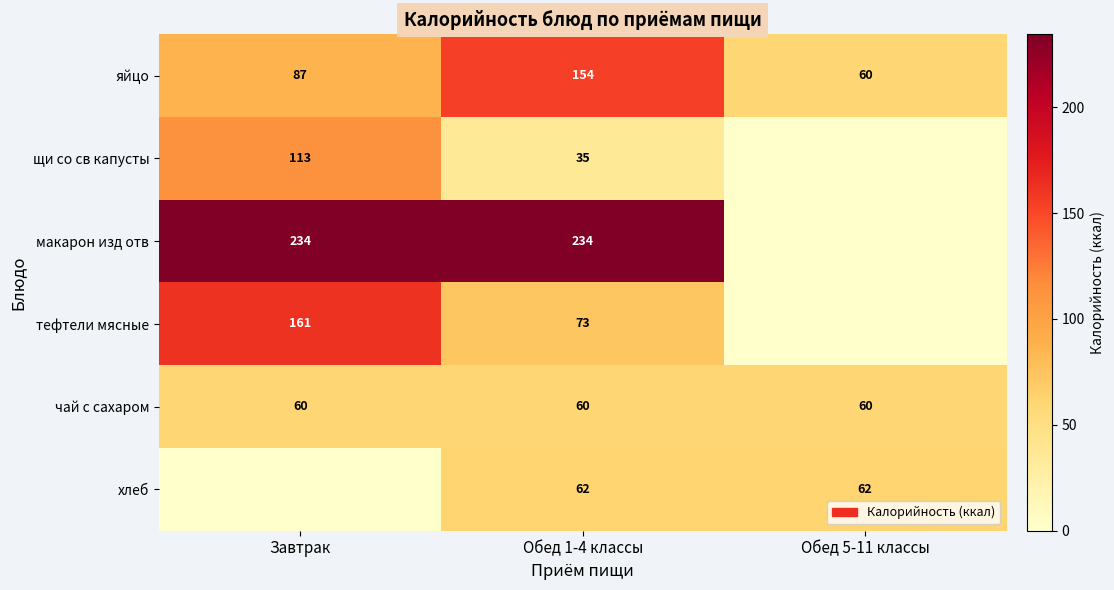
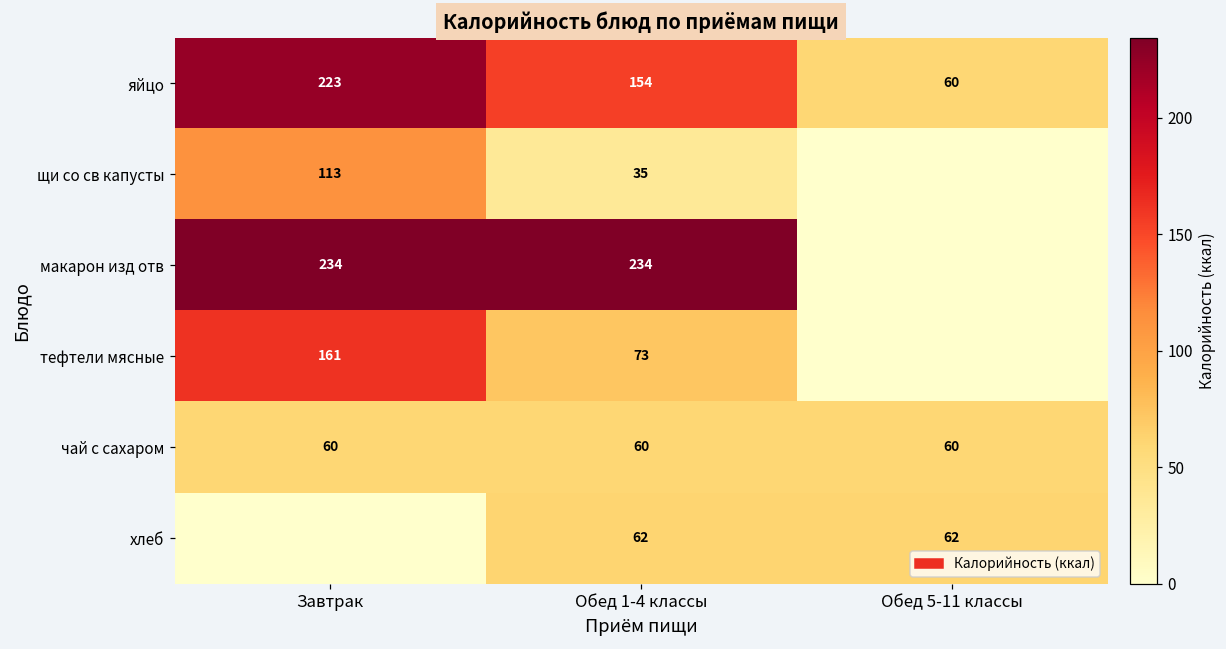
  {
    "яйцо": {
-     "Завтрак": 87,
+     "Завтрак": 223,
      "Обед 1-4 классы": 154,
      "Обед 5-11 классы": 60
    },
    "щи со св капусты": {
      "Завтрак": 113,
      "Обед 1-4 классы": 35
    },
    "макарон изд отв": {
      "Завтрак": 234,
      "Обед 1-4 классы": 234
    },
    "тефтели мясные": {
      "Завтрак": 161,
      "Обед 1-4 классы": 73
    },
    "чай с сахаром": {
      "Завтрак": 60,
      "Обед 1-4 классы": 60,
      "Обед 5-11 классы": 60
    },
    "хлеб": {
      "Обед 1-4 классы": 62,
      "Обед 5-11 классы": 62
    }
  }
